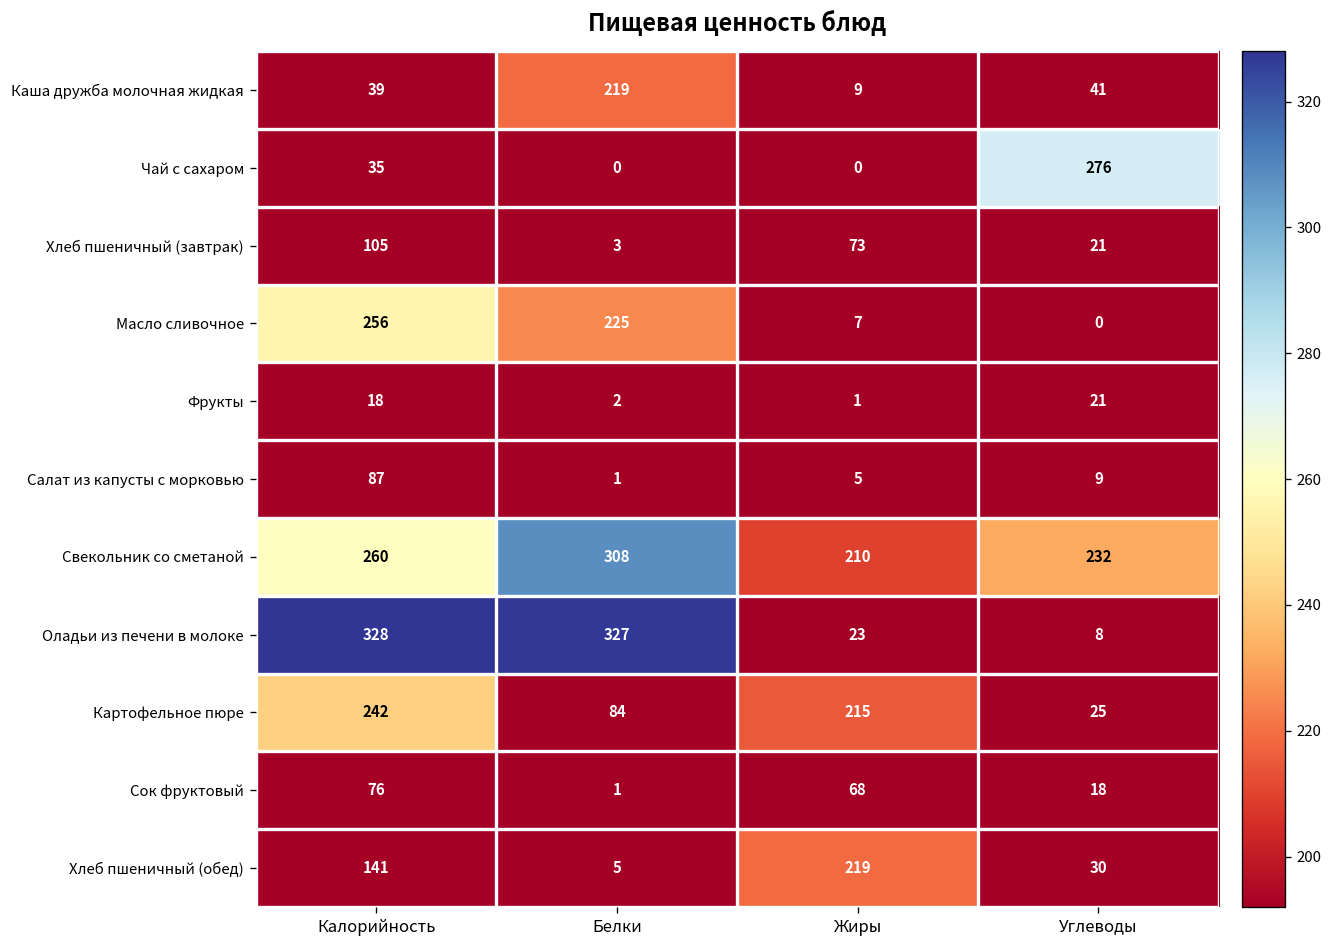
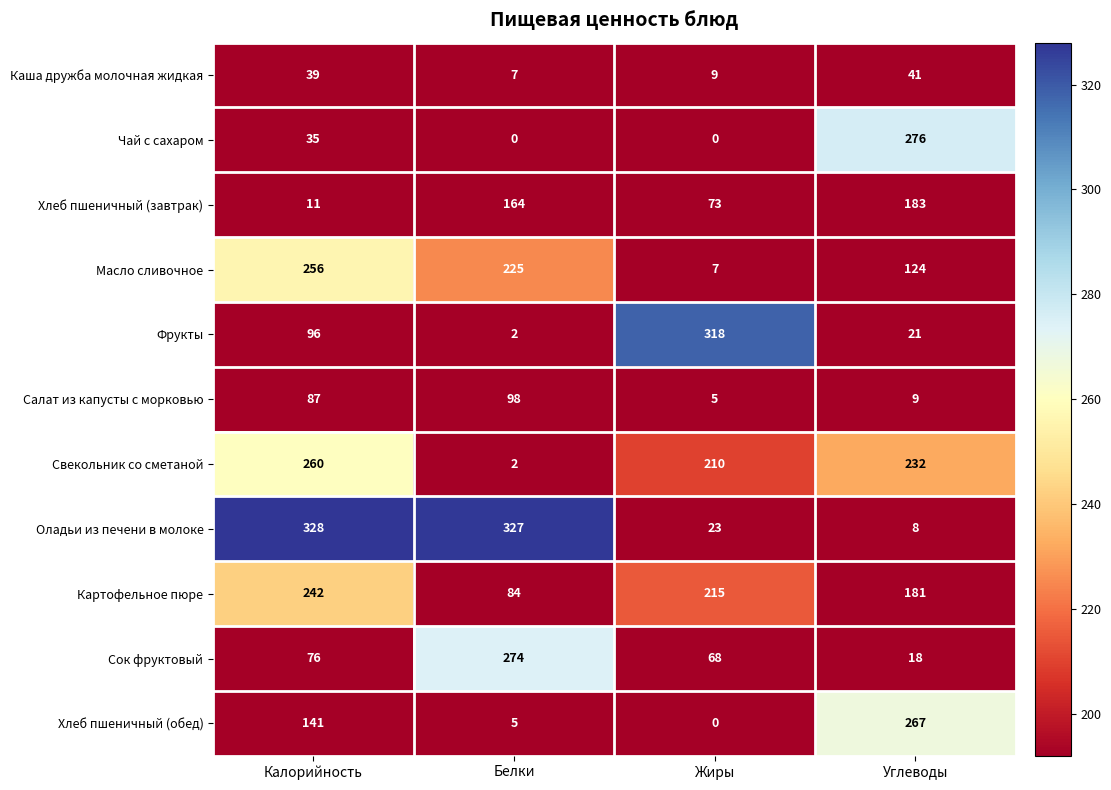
  {
    "Каша дружба молочная жидкая": {
      "Калорийность": 39,
-     "Белки": 219,
+     "Белки": 7,
      "Жиры": 9,
      "Углеводы": 41
    },
    "Чай с сахаром": {
      "Калорийность": 35,
      "Белки": 0,
      "Жиры": 0,
      "Углеводы": 276
    },
    "Хлеб пшеничный (завтрак)": {
-     "Калорийность": 105,
-     "Белки": 3,
+     "Калорийность": 11,
+     "Белки": 164,
      "Жиры": 73,
-     "Углеводы": 21
+     "Углеводы": 183
    },
    "Масло сливочное": {
      "Калорийность": 256,
      "Белки": 225,
      "Жиры": 7,
-     "Углеводы": 0
+     "Углеводы": 124
    },
    "Фрукты": {
-     "Калорийность": 18,
+     "Калорийность": 96,
      "Белки": 2,
-     "Жиры": 1,
+     "Жиры": 318,
      "Углеводы": 21
    },
    "Салат из капусты с морковью": {
      "Калорийность": 87,
-     "Белки": 1,
+     "Белки": 98,
      "Жиры": 5,
      "Углеводы": 9
    },
    "Свекольник со сметаной": {
      "Калорийность": 260,
-     "Белки": 308,
+     "Белки": 2,
      "Жиры": 210,
      "Углеводы": 232
    },
    "Оладьи из печени в молоке": {
      "Калорийность": 328,
      "Белки": 327,
      "Жиры": 23,
      "Углеводы": 8
    },
    "Картофельное пюре": {
      "Калорийность": 242,
      "Белки": 84,
      "Жиры": 215,
-     "Углеводы": 25
+     "Углеводы": 181
    },
    "Сок фруктовый": {
      "Калорийность": 76,
-     "Белки": 1,
+     "Белки": 274,
      "Жиры": 68,
      "Углеводы": 18
    },
    "Хлеб пшеничный (обед)": {
      "Калорийность": 141,
      "Белки": 5,
-     "Жиры": 219,
-     "Углеводы": 30
+     "Жиры": 0,
+     "Углеводы": 267
    }
  }
